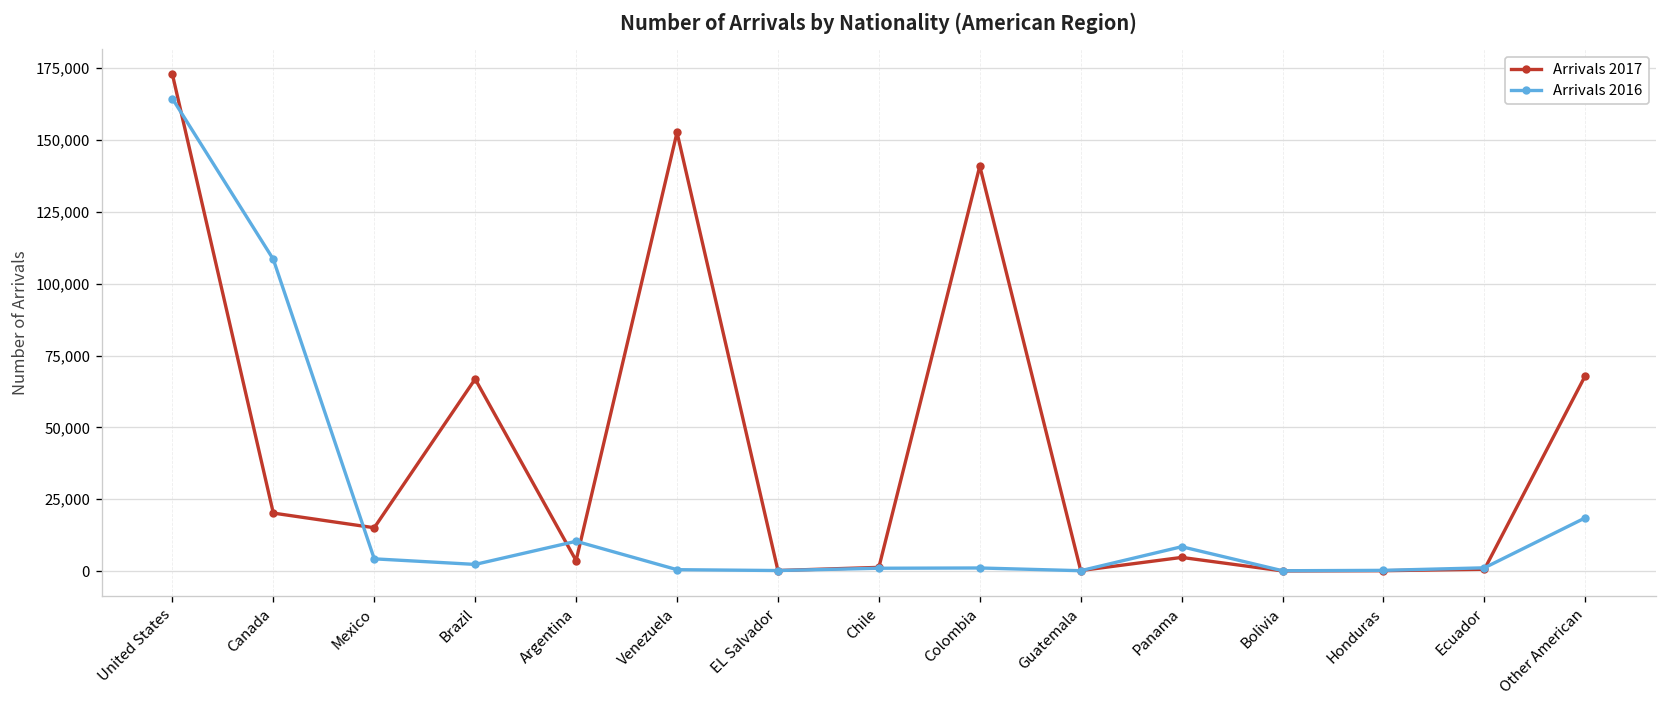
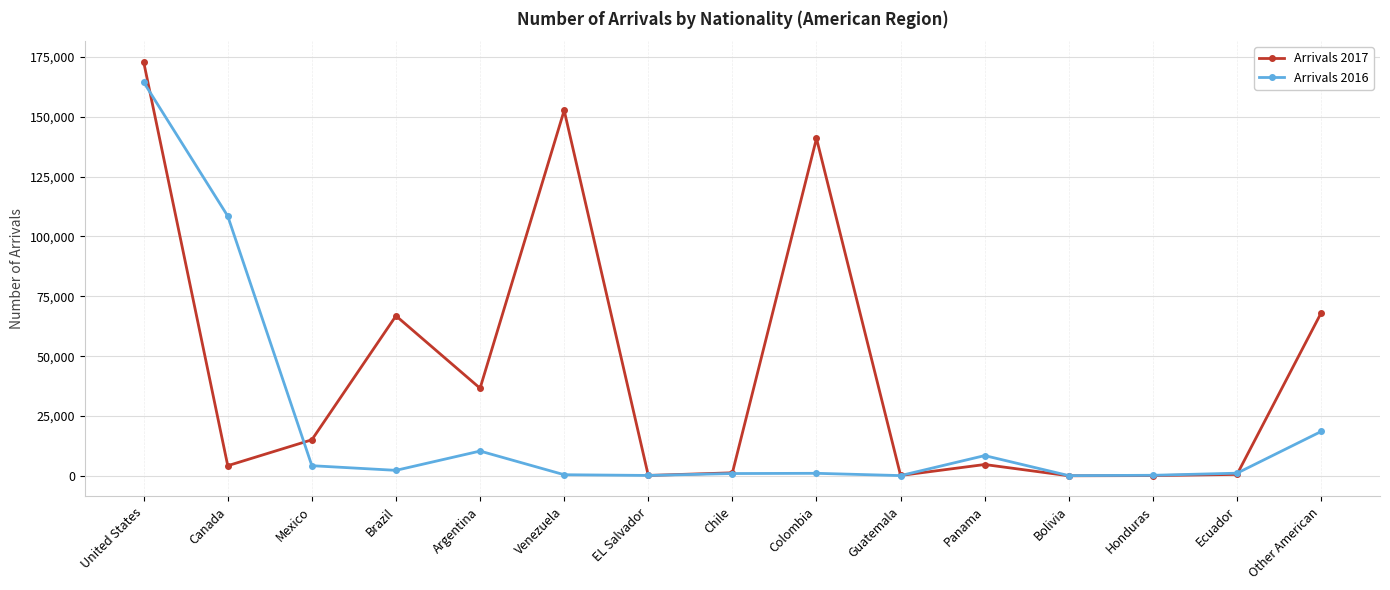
  {
    "Arrivals 2017": {
      "United States": "173,000",
-     "Canada": "20,000",
+     "Canada": "4,000",
      "Mexico": "15,000",
      "Brazil": "67,000",
-     "Argentina": "4,000",
+     "Argentina": "37,000",
      "Venezuela": "153,000",
      "Colombia": "141,000",
      "Panama": "5,000",
      "Other American": "68,000"
    },
    "Arrivals 2016": {
      "United States": "164,000",
      "Canada": "108,000",
      "Mexico": "4,000",
      "Brazil": "2,000",
      "Argentina": "10,000",
      "Venezuela": "1,000",
      "Colombia": "1,000",
      "Panama": "9,000",
      "Other American": "19,000"
    }
  }
